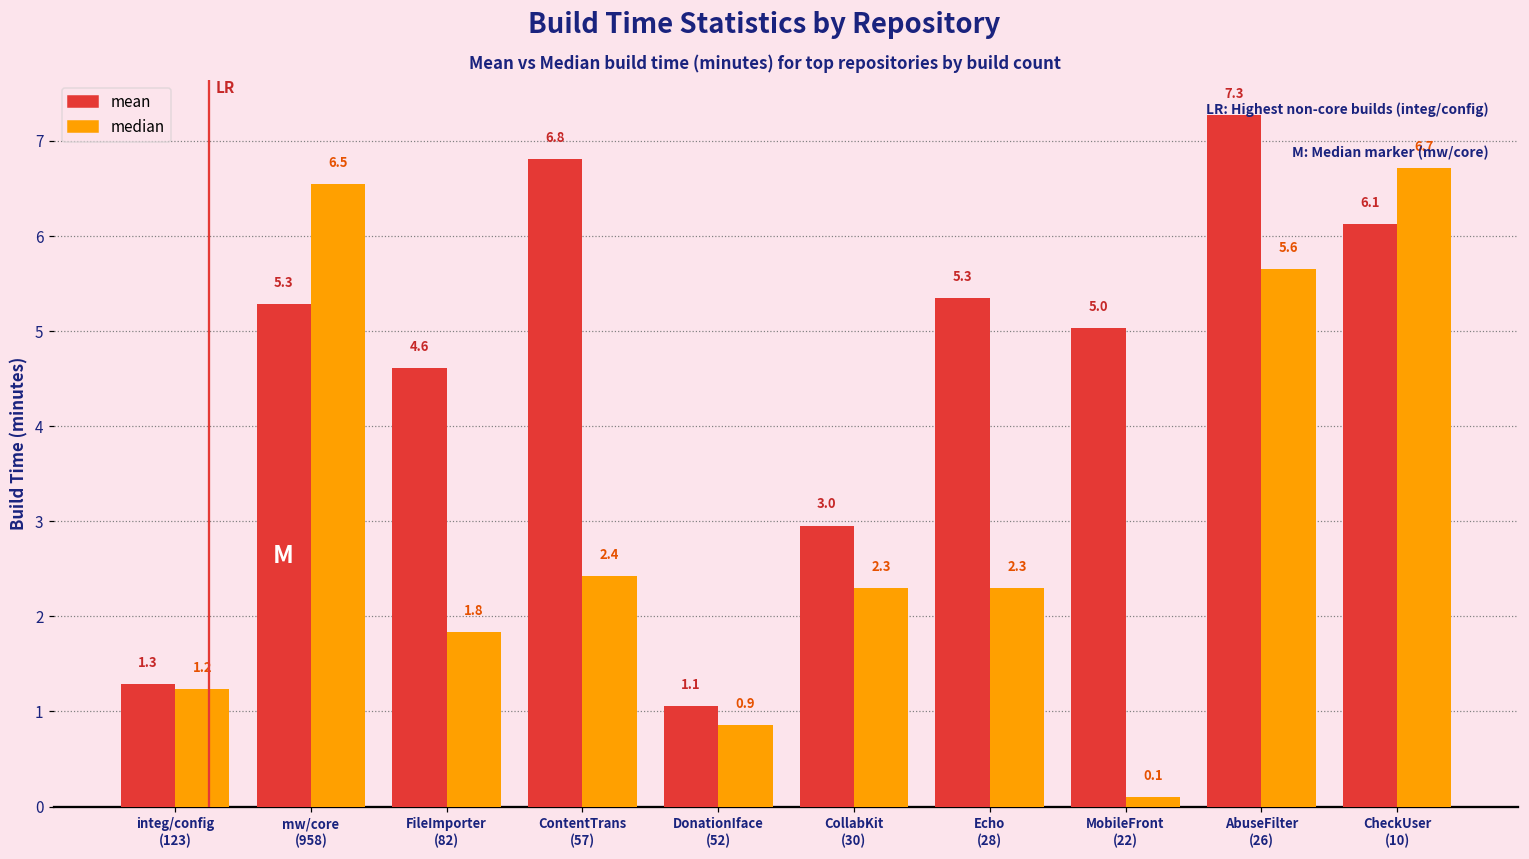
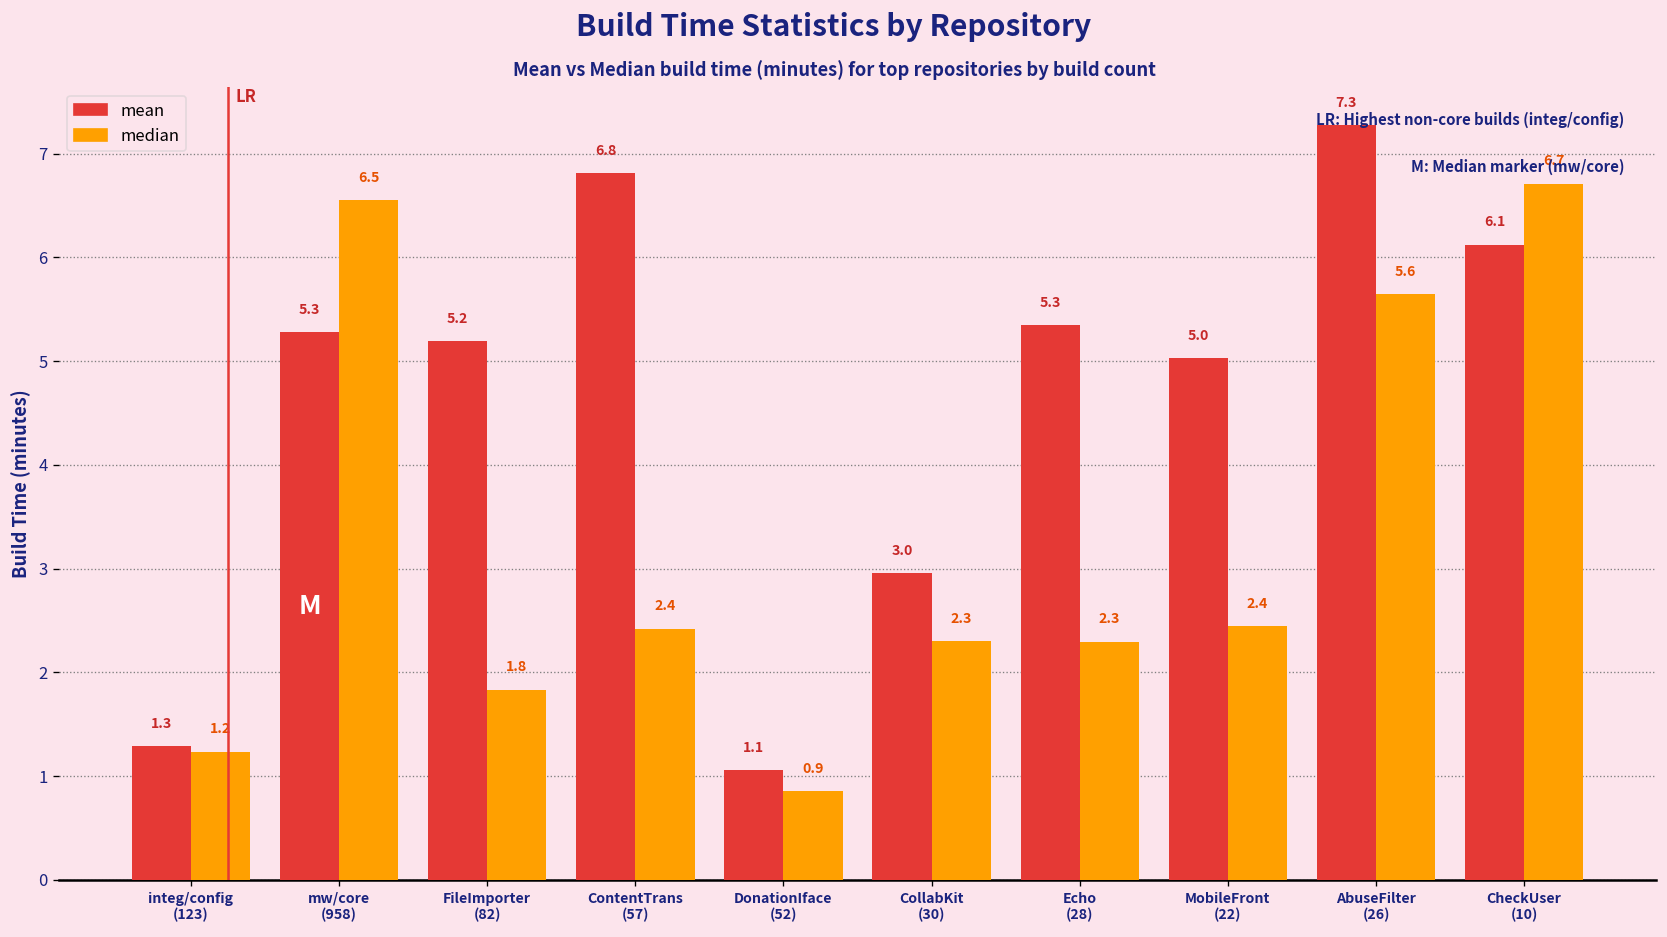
  {
    "mean": {
      "integ/config (123)": 1.3,
      "mw/core (958)": 5.3,
-     "FileImporter (82)": 4.6,
+     "FileImporter (82)": 5.2,
      "ContentTrans (57)": 6.8,
      "DonationIface (52)": 1.1,
      "CollabKit (30)": 3.0,
      "Echo (28)": 5.3,
      "MobileFront (22)": 5.0,
      "AbuseFilter (26)": 7.3,
      "CheckUser (10)": 6.1
    },
    "median": {
      "integ/config (123)": 1.2,
      "mw/core (958)": 6.5,
      "FileImporter (82)": 1.8,
      "ContentTrans (57)": 2.4,
      "DonationIface (52)": 0.9,
      "CollabKit (30)": 2.3,
      "Echo (28)": 2.3,
-     "MobileFront (22)": 0.1,
+     "MobileFront (22)": 2.4,
      "AbuseFilter (26)": 5.6
    }
  }
